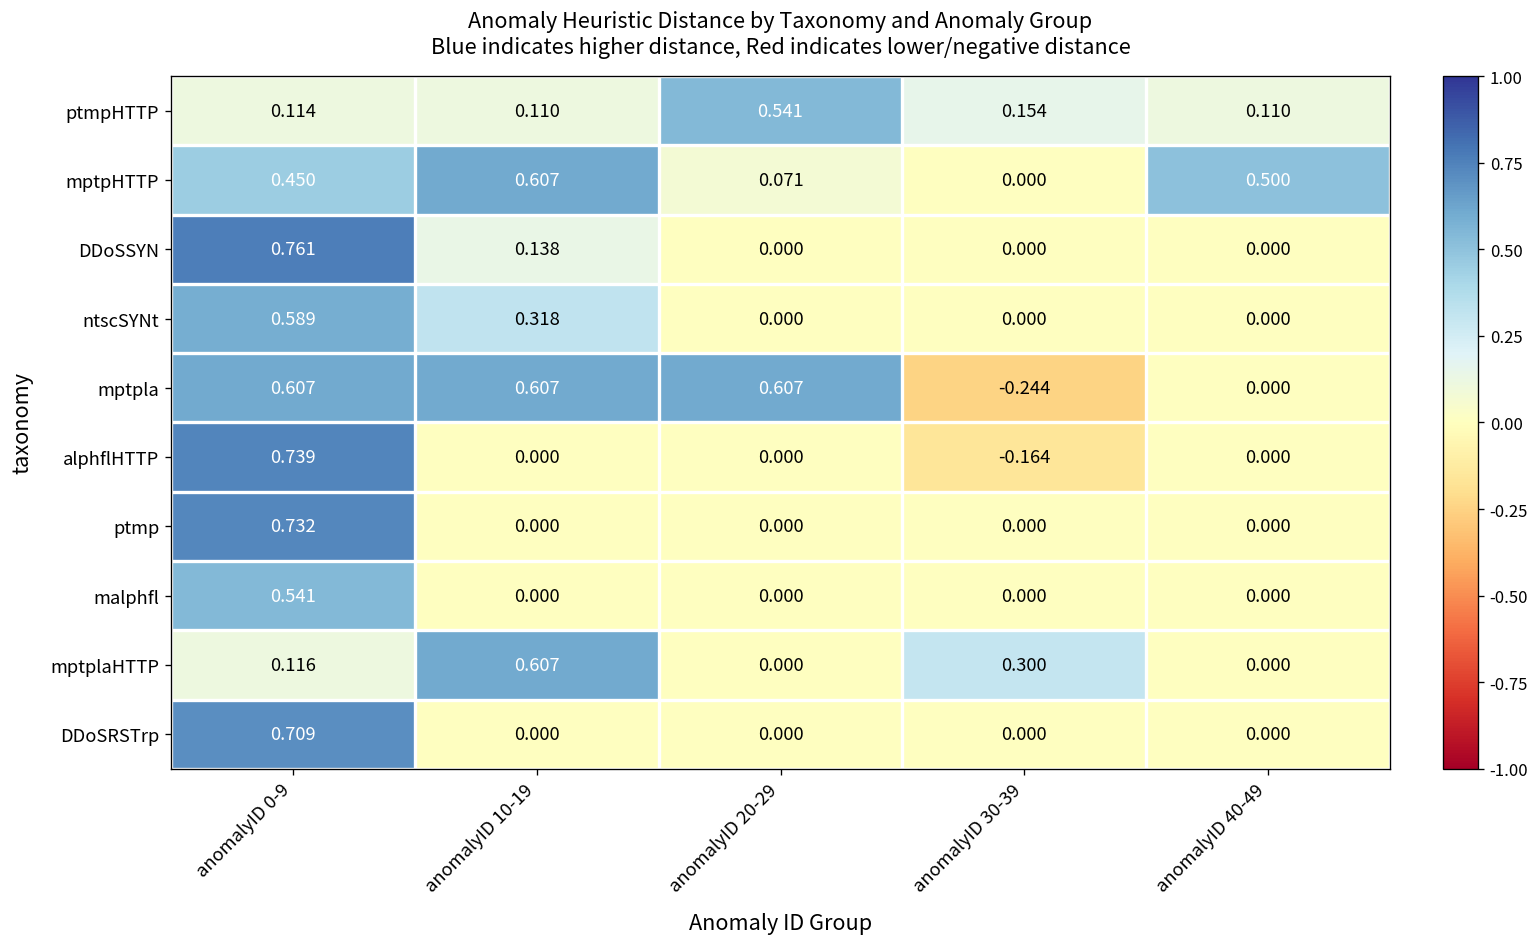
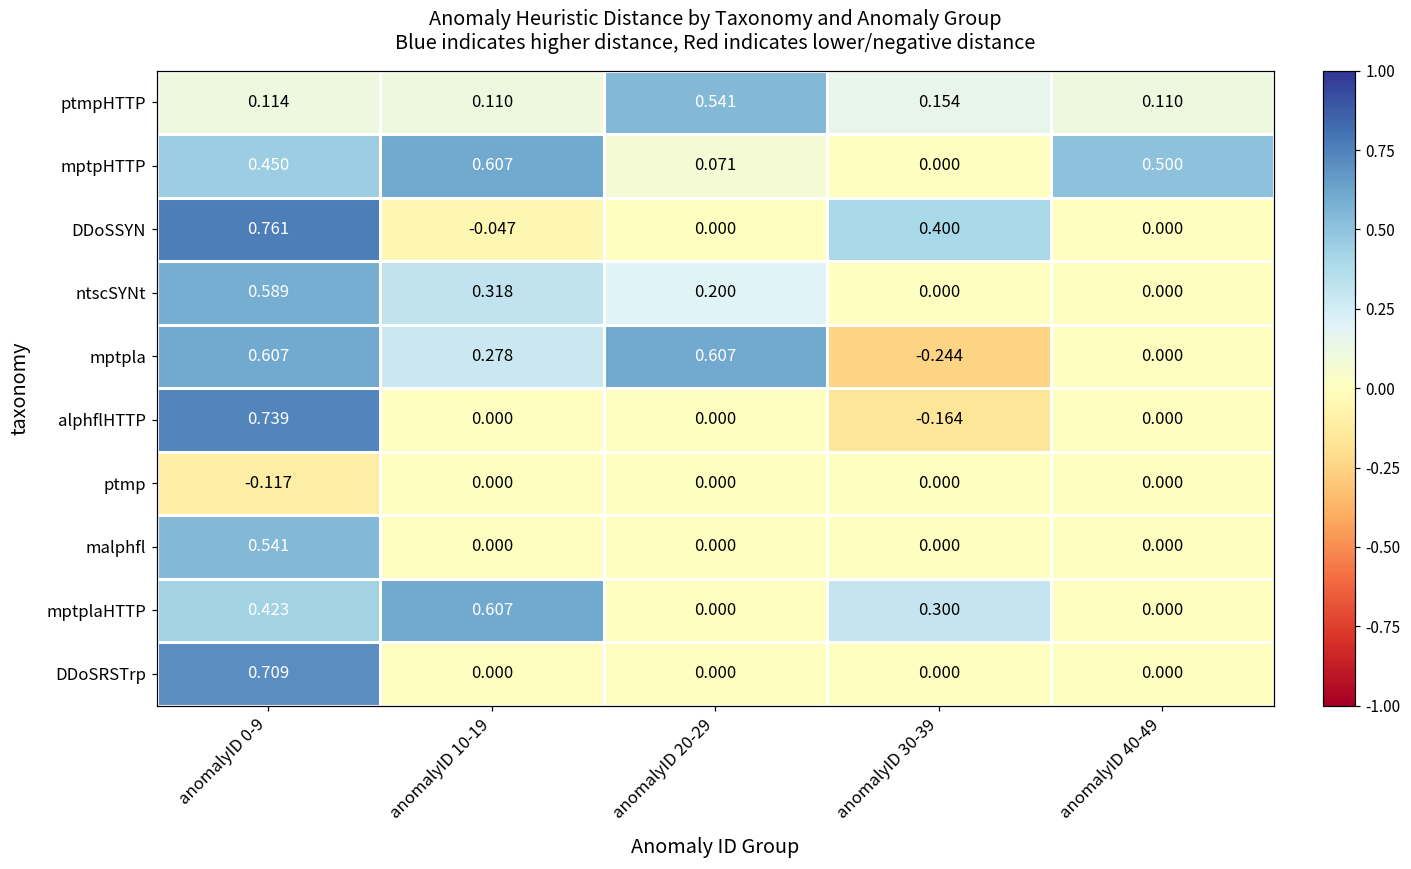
  {
    "ptmpHTTP": {
      "anomalyID 0-9": 0.114,
      "anomalyID 10-19": 0.110,
      "anomalyID 20-29": 0.541,
      "anomalyID 30-39": 0.154,
      "anomalyID 40-49": 0.110
    },
    "mptpHTTP": {
      "anomalyID 0-9": 0.450,
      "anomalyID 10-19": 0.607,
      "anomalyID 20-29": 0.071,
      "anomalyID 30-39": 0.000,
      "anomalyID 40-49": 0.500
    },
    "DDoSSYN": {
      "anomalyID 0-9": 0.761,
-     "anomalyID 10-19": 0.138,
+     "anomalyID 10-19": -0.047,
      "anomalyID 20-29": 0.000,
-     "anomalyID 30-39": 0.000,
+     "anomalyID 30-39": 0.400,
      "anomalyID 40-49": 0.000
    },
    "ntscSYNt": {
      "anomalyID 0-9": 0.589,
      "anomalyID 10-19": 0.318,
-     "anomalyID 20-29": 0.000,
+     "anomalyID 20-29": 0.200,
      "anomalyID 30-39": 0.000,
      "anomalyID 40-49": 0.000
    },
    "mptpla": {
      "anomalyID 0-9": 0.607,
-     "anomalyID 10-19": 0.607,
+     "anomalyID 10-19": 0.278,
      "anomalyID 20-29": 0.607,
      "anomalyID 30-39": -0.244,
      "anomalyID 40-49": 0.000
    },
    "alphflHTTP": {
      "anomalyID 0-9": 0.739,
      "anomalyID 10-19": 0.000,
      "anomalyID 20-29": 0.000,
      "anomalyID 30-39": -0.164,
      "anomalyID 40-49": 0.000
    },
    "ptmp": {
-     "anomalyID 0-9": 0.732,
+     "anomalyID 0-9": -0.117,
      "anomalyID 10-19": 0.000,
      "anomalyID 20-29": 0.000,
      "anomalyID 30-39": 0.000,
      "anomalyID 40-49": 0.000
    },
    "malphfl": {
      "anomalyID 0-9": 0.541,
      "anomalyID 10-19": 0.000,
      "anomalyID 20-29": 0.000,
      "anomalyID 30-39": 0.000,
      "anomalyID 40-49": 0.000
    },
    "mptplaHTTP": {
-     "anomalyID 0-9": 0.116,
+     "anomalyID 0-9": 0.423,
      "anomalyID 10-19": 0.607,
      "anomalyID 20-29": 0.000,
      "anomalyID 30-39": 0.300,
      "anomalyID 40-49": 0.000
    },
    "DDoSRSTrp": {
      "anomalyID 0-9": 0.709,
      "anomalyID 10-19": 0.000,
      "anomalyID 20-29": 0.000,
      "anomalyID 30-39": 0.000,
      "anomalyID 40-49": 0.000
    }
  }
